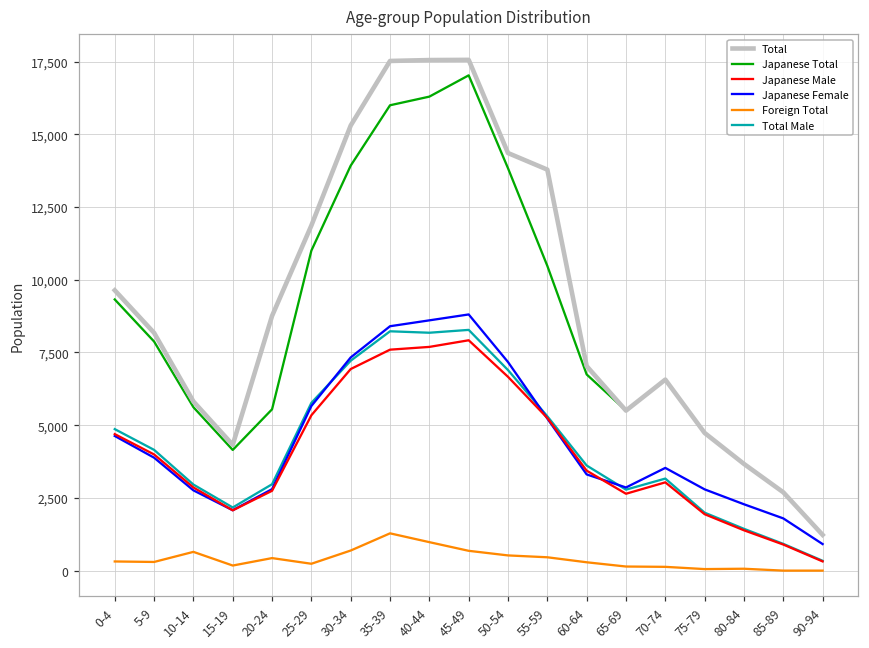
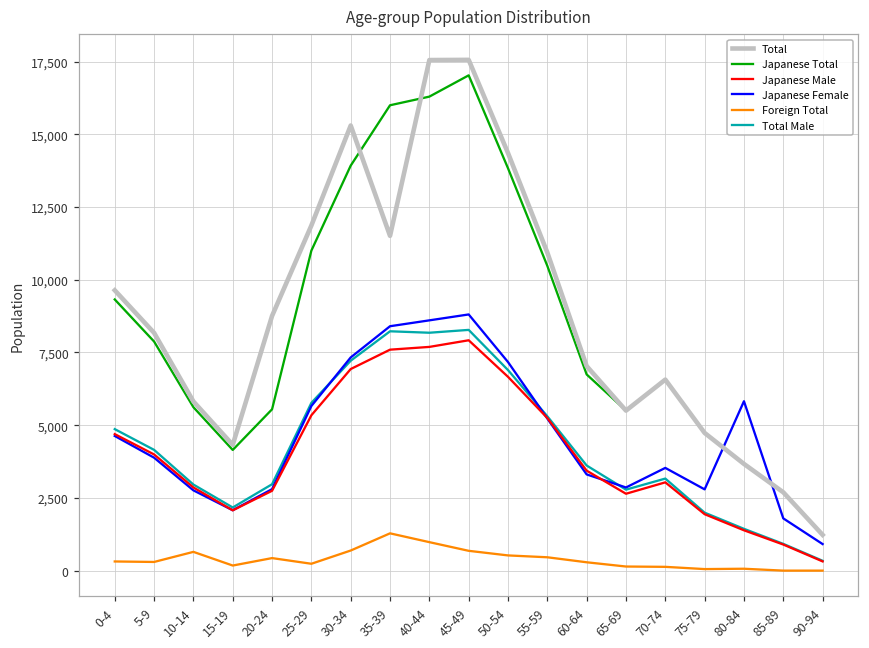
  {
    "Total": {
      "0-4": "9,600",
      "5-9": "8,200",
      "10-14": "5,800",
      "15-19": "4,300",
      "20-24": "8,800",
      "25-29": "11,900",
      "30-34": "15,300",
-     "35-39": "17,500",
+     "35-39": "11,500",
      "40-44": "17,600",
      "45-49": "17,600",
      "50-54": "14,400",
-     "55-59": "13,800",
+     "55-59": "10,900",
      "60-64": "7,000"
    },
    "Japanese Total": {
      "0-4": "9,300",
      "5-9": "7,900",
      "10-14": "5,600",
      "15-19": "4,100",
      "20-24": "5,500",
      "25-29": "11,000",
      "30-34": "13,900",
      "35-39": "16,000",
      "40-44": "16,300",
      "45-49": "17,000",
      "50-54": "13,800",
      "55-59": "10,500",
      "60-64": "6,700"
    },
    "Japanese Male": {
      "5-9": "4,000",
      "10-14": "2,900",
      "25-29": "5,300",
      "30-34": "6,900",
      "35-39": "7,600",
      "40-44": "7,700",
      "45-49": "7,900",
      "50-54": "6,700",
      "60-64": "3,400",
      "65-69": "2,600",
      "70-74": "3,000"
    },
    "Japanese Female": {
      "5-9": "3,900",
      "10-14": "2,800",
      "25-29": "5,700",
      "30-34": "7,300",
      "35-39": "8,400",
      "40-44": "8,600",
      "45-49": "8,800",
      "50-54": "7,200",
      "60-64": "3,300",
      "70-74": "3,500",
      "75-79": "2,800",
-     "80-84": "2,300",
+     "80-84": "5,800",
      "85-89": "1,800",
      "90-94": "900"
    },
    "Foreign Total": {
      "0-4": "300",
      "5-9": "300",
      "10-14": "600",
      "15-19": "200",
      "20-24": "400",
      "25-29": "200",
      "30-34": "700",
      "35-39": "1,300",
      "40-44": "1,000",
      "45-49": "700",
      "50-54": "500",
      "55-59": "500",
      "60-64": "300",
      "65-69": "100",
      "70-74": "100",
      "75-79": "100",
      "80-84": "100",
      "85-89": "0",
      "90-94": "0"
    },
    "Total Male": {
      "0-4": "4,900",
      "5-9": "4,200",
      "10-14": "3,000",
      "20-24": "3,000",
      "25-29": "5,800",
      "30-34": "7,200",
      "35-39": "8,200",
      "40-44": "8,200",
      "45-49": "8,300",
      "50-54": "6,900",
      "60-64": "3,600",
      "70-74": "3,200"
    }
  }
